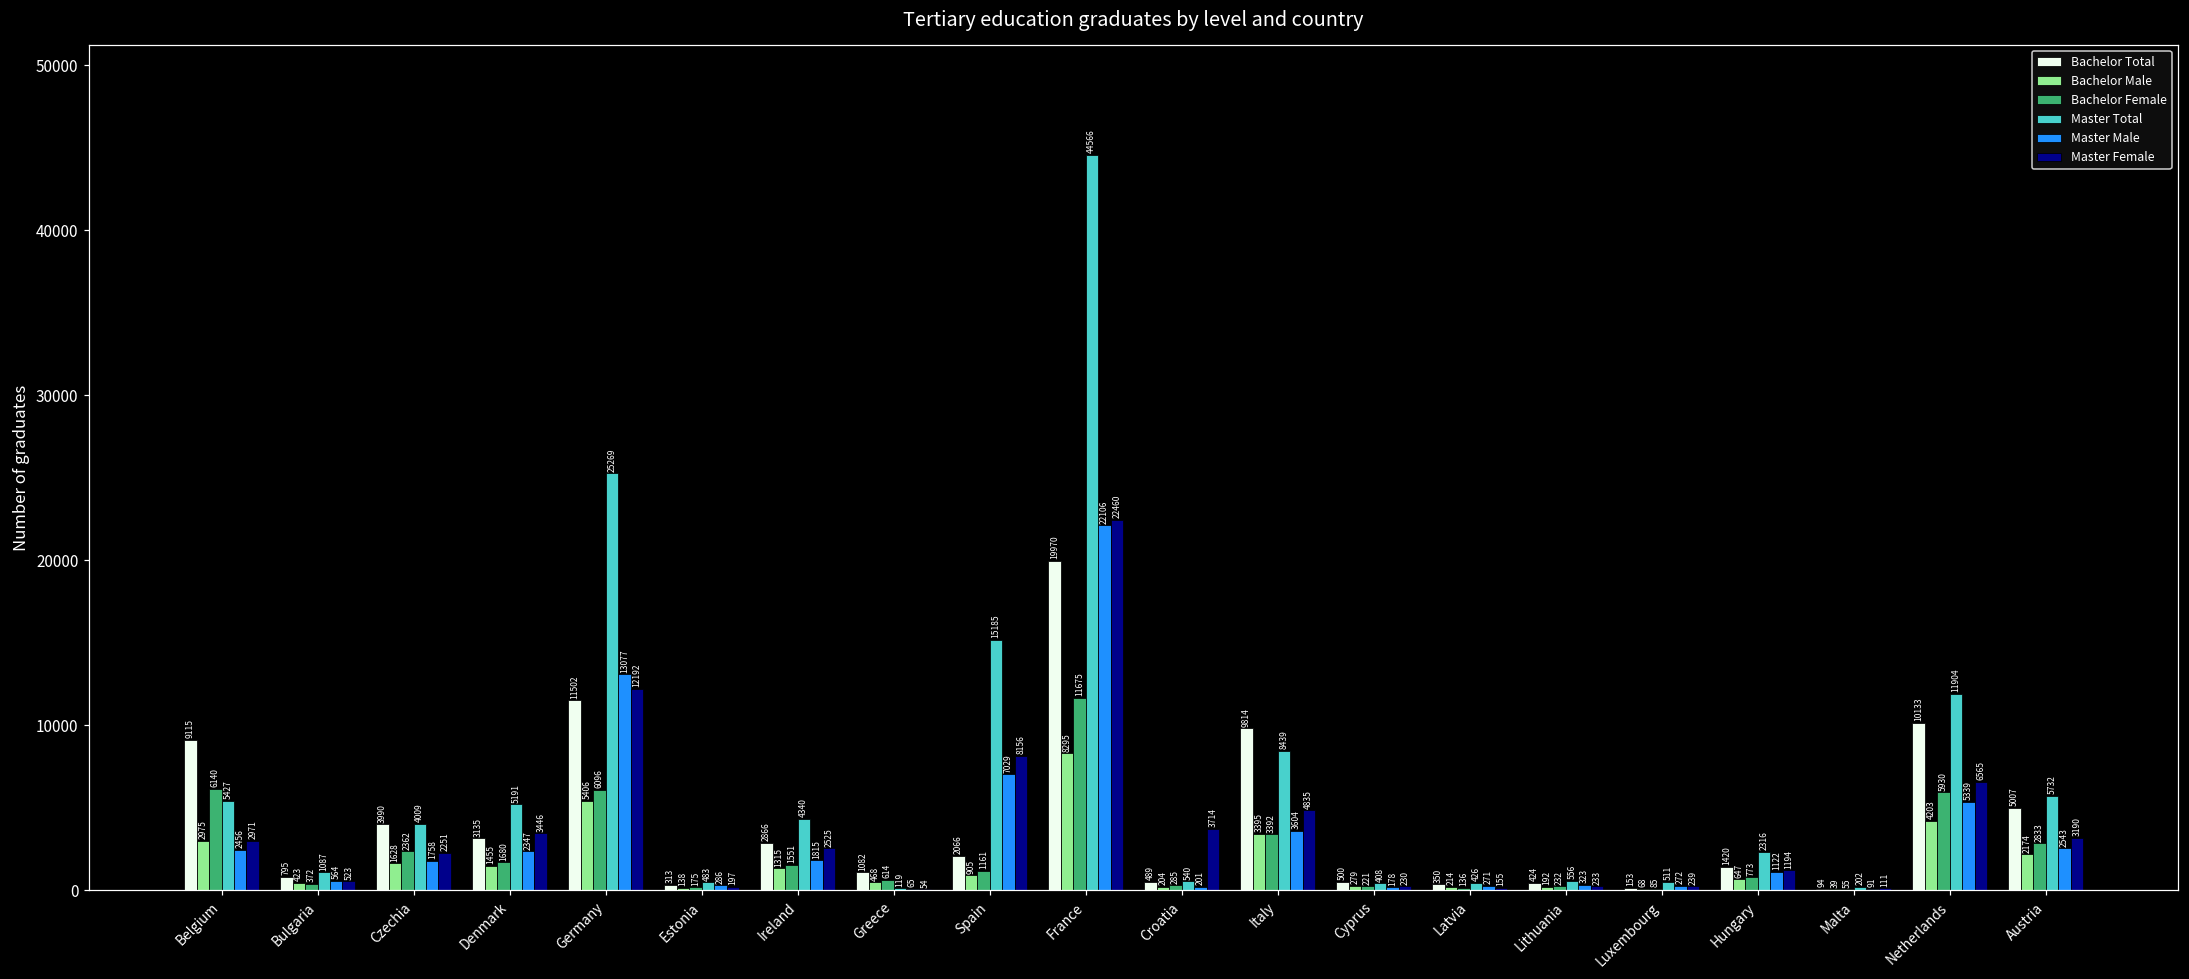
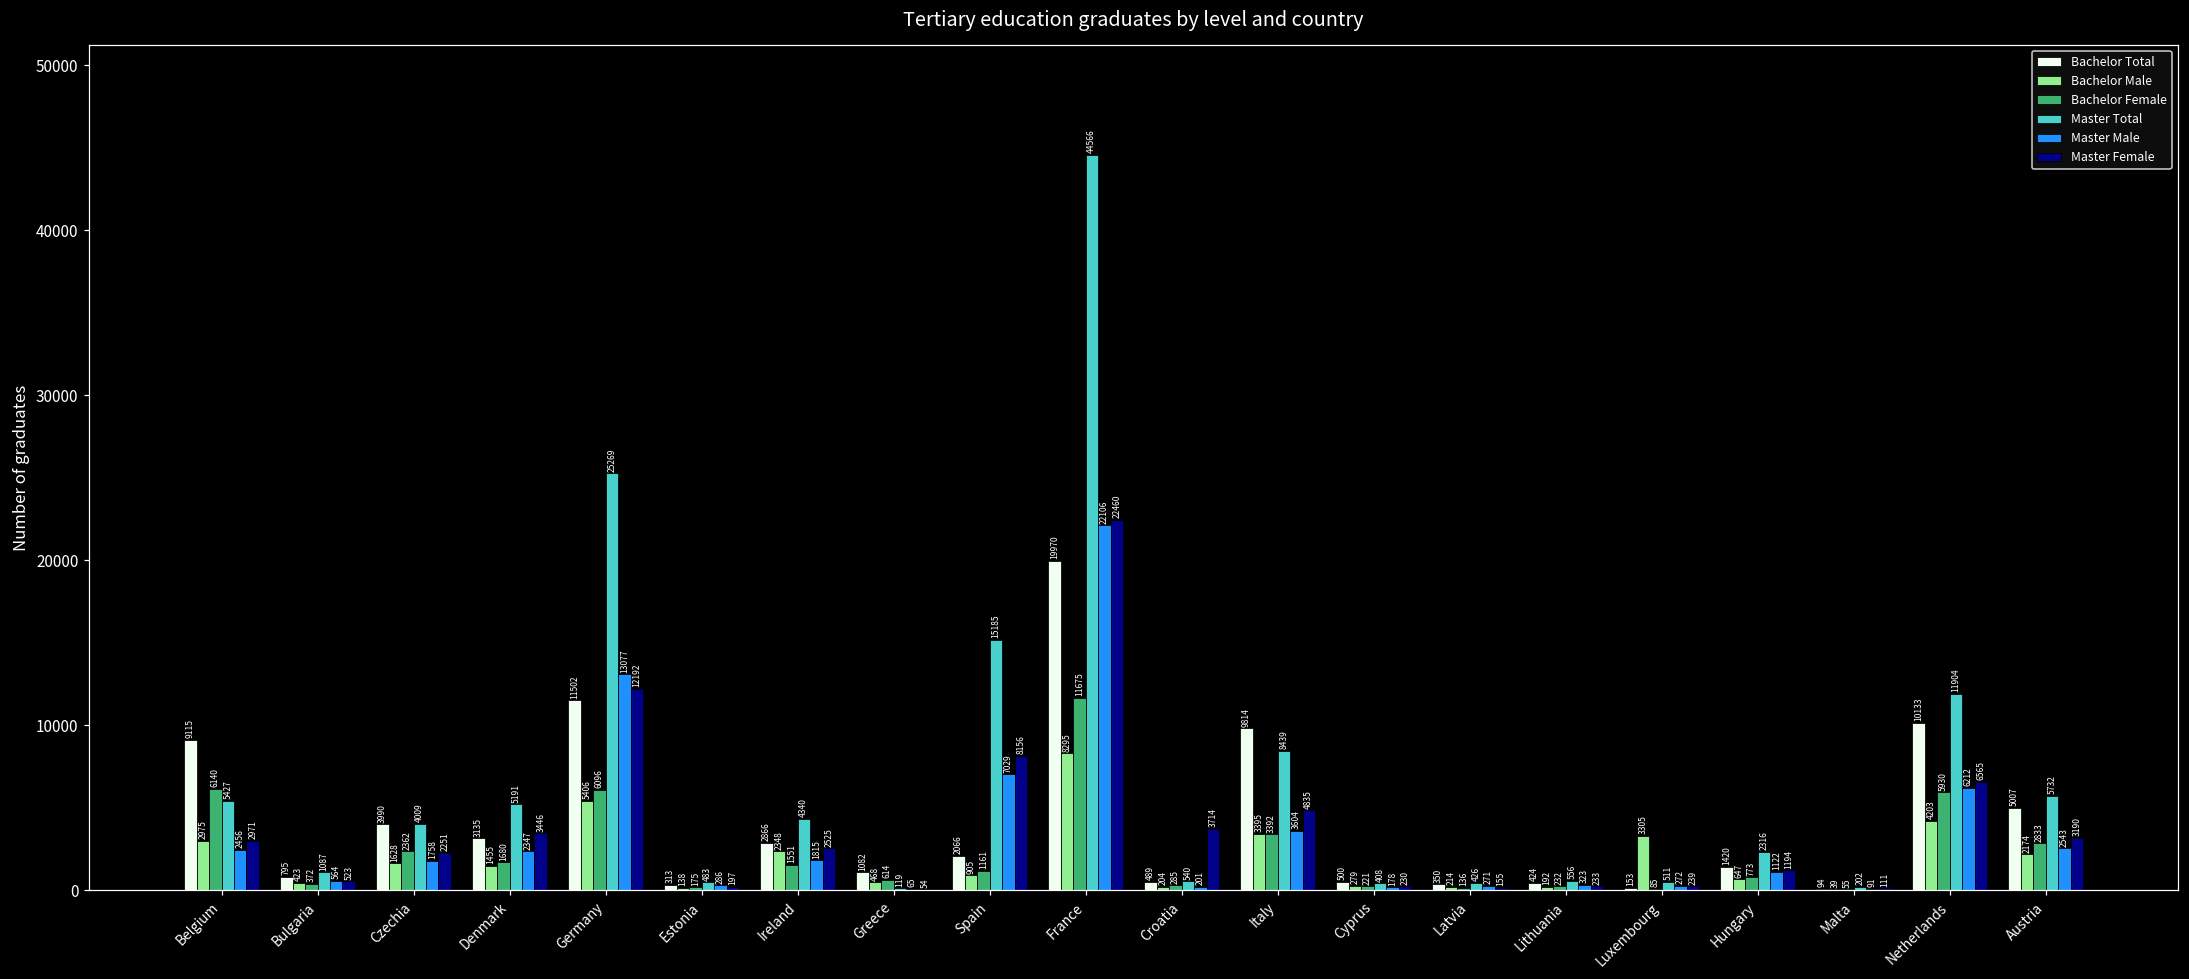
  {
    "Bachelor Total": {
      "Belgium": 9115,
      "Bulgaria": 795,
      "Czechia": 3990,
      "Denmark": 3135,
      "Germany": 11502,
      "Estonia": 313,
      "Ireland": 2866,
      "Greece": 1082,
      "Spain": 2066,
      "France": 19970,
      "Croatia": 489,
      "Italy": 9814,
      "Cyprus": 500,
      "Latvia": 350,
      "Lithuania": 424,
      "Luxembourg": 153,
      "Hungary": 1420,
      "Malta": 94,
      "Netherlands": 10133,
      "Austria": 5007
    },
    "Bachelor Male": {
      "Belgium": 2975,
      "Bulgaria": 423,
      "Czechia": 1628,
      "Denmark": 1455,
      "Germany": 5406,
      "Estonia": 138,
-     "Ireland": 1315,
+     "Ireland": 2348,
      "Greece": 468,
      "Spain": 905,
      "France": 8295,
      "Croatia": 204,
      "Italy": 3395,
      "Cyprus": 279,
      "Latvia": 214,
      "Lithuania": 192,
-     "Luxembourg": 68,
+     "Luxembourg": 3305,
      "Hungary": 647,
      "Malta": 39,
      "Netherlands": 4203,
      "Austria": 2174
    },
    "Bachelor Female": {
      "Belgium": 6140,
      "Bulgaria": 372,
      "Czechia": 2362,
      "Denmark": 1680,
      "Germany": 6096,
      "Estonia": 175,
      "Ireland": 1551,
      "Greece": 614,
      "Spain": 1161,
      "France": 11675,
      "Croatia": 285,
      "Italy": 3392,
      "Cyprus": 221,
      "Latvia": 136,
      "Lithuania": 232,
      "Luxembourg": 85,
      "Hungary": 773,
      "Malta": 55,
      "Netherlands": 5930,
      "Austria": 2833
    },
    "Master Total": {
      "Belgium": 5427,
      "Bulgaria": 1087,
      "Czechia": 4009,
      "Denmark": 5191,
      "Germany": 25269,
      "Estonia": 483,
      "Ireland": 4340,
      "Greece": 119,
      "Spain": 15185,
      "France": 44566,
      "Croatia": 540,
      "Italy": 8439,
      "Cyprus": 408,
      "Latvia": 426,
      "Lithuania": 556,
      "Luxembourg": 511,
      "Hungary": 2316,
      "Malta": 202,
      "Netherlands": 11904,
      "Austria": 5732
    },
    "Master Male": {
      "Belgium": 2456,
      "Bulgaria": 564,
      "Czechia": 1758,
      "Denmark": 2347,
      "Germany": 13077,
      "Estonia": 286,
      "Ireland": 1815,
      "Greece": 65,
      "Spain": 7029,
      "France": 22106,
      "Croatia": 201,
      "Italy": 3604,
      "Cyprus": 178,
      "Latvia": 271,
      "Lithuania": 323,
      "Luxembourg": 272,
      "Hungary": 1122,
      "Malta": 91,
-     "Netherlands": 5339,
+     "Netherlands": 6212,
      "Austria": 2543
    },
    "Master Female": {
      "Belgium": 2971,
      "Bulgaria": 523,
      "Czechia": 2251,
      "Denmark": 3446,
      "Germany": 12192,
      "Estonia": 197,
      "Ireland": 2525,
      "Greece": 54,
      "Spain": 8156,
      "France": 22460,
      "Croatia": 3714,
      "Italy": 4835,
      "Cyprus": 230,
      "Latvia": 155,
      "Lithuania": 233,
      "Luxembourg": 239,
      "Hungary": 1194,
      "Malta": 111,
      "Netherlands": 6565,
      "Austria": 3190
    }
  }
